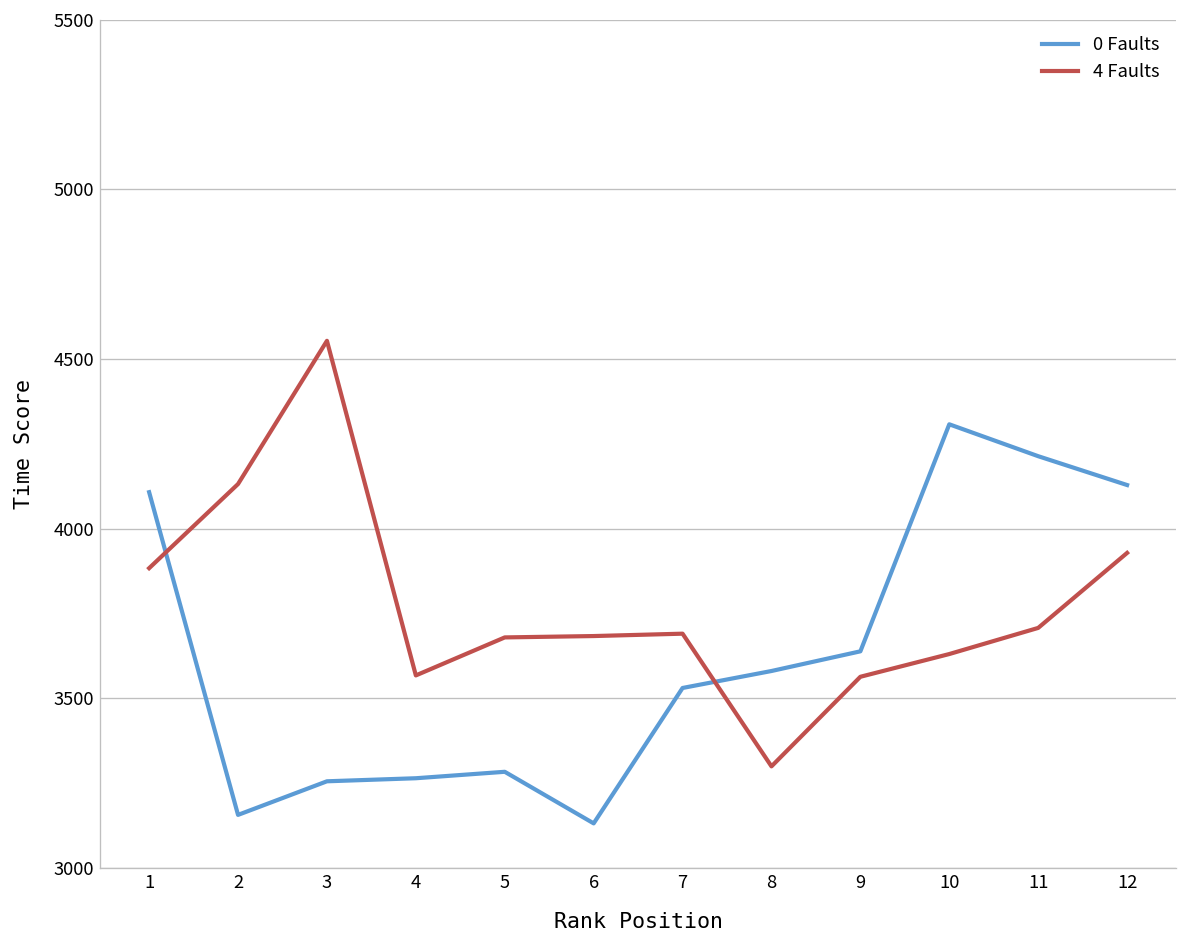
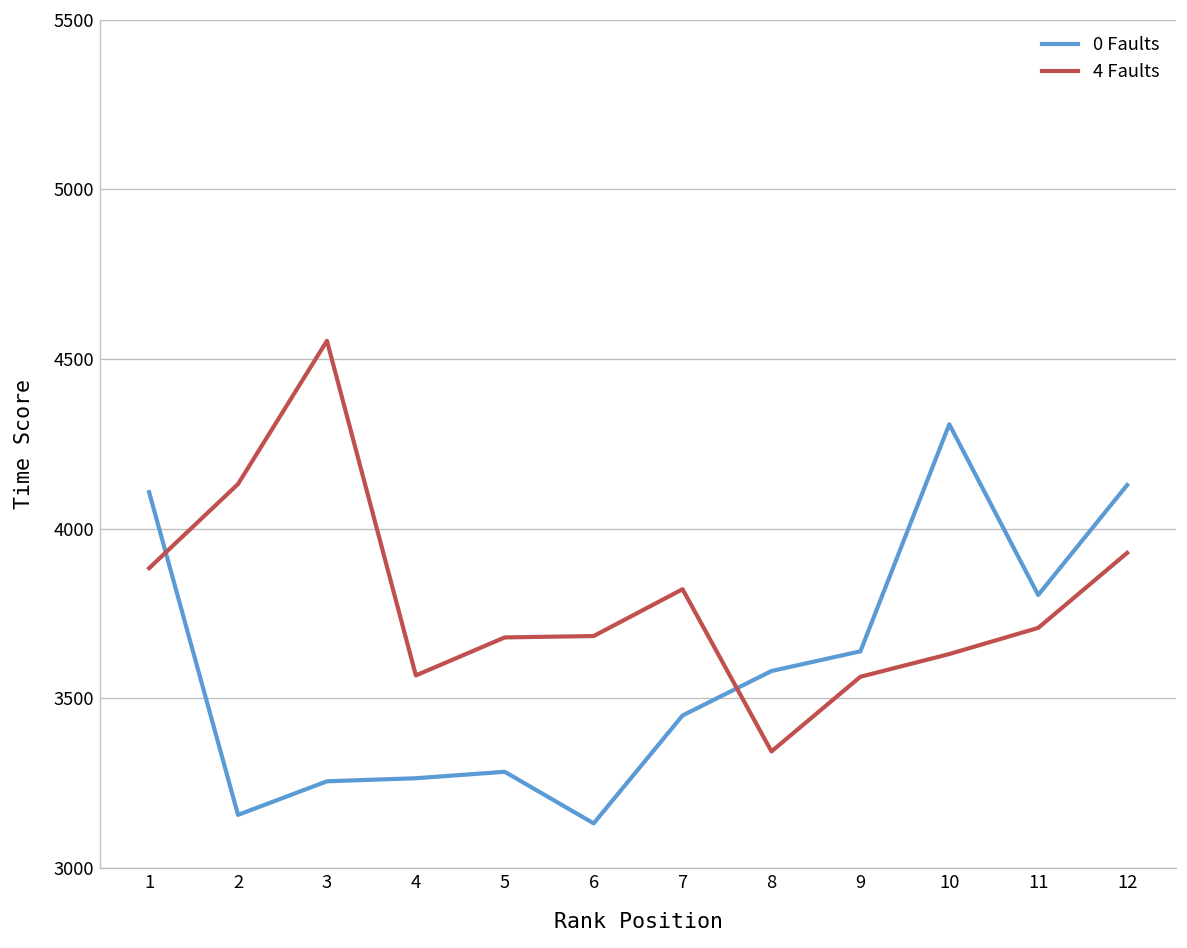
  {
    "0 Faults": {
      "1": 4110,
      "2": 3160,
      "3": 3260,
      "4": 3270,
      "5": 3280,
      "6": 3130,
-     "7": 3530,
+     "7": 3450,
      "8": 3580,
      "9": 3640,
      "10": 4310,
-     "11": 4210,
+     "11": 3810,
      "12": 4130
    },
    "4 Faults": {
      "1": 3880,
      "2": 4130,
      "3": 4550,
      "4": 3570,
      "5": 3680,
      "6": 3680,
-     "7": 3690,
-     "8": 3300,
+     "7": 3820,
+     "8": 3340,
      "9": 3560,
      "10": 3630,
      "11": 3710,
      "12": 3930
    }
  }
